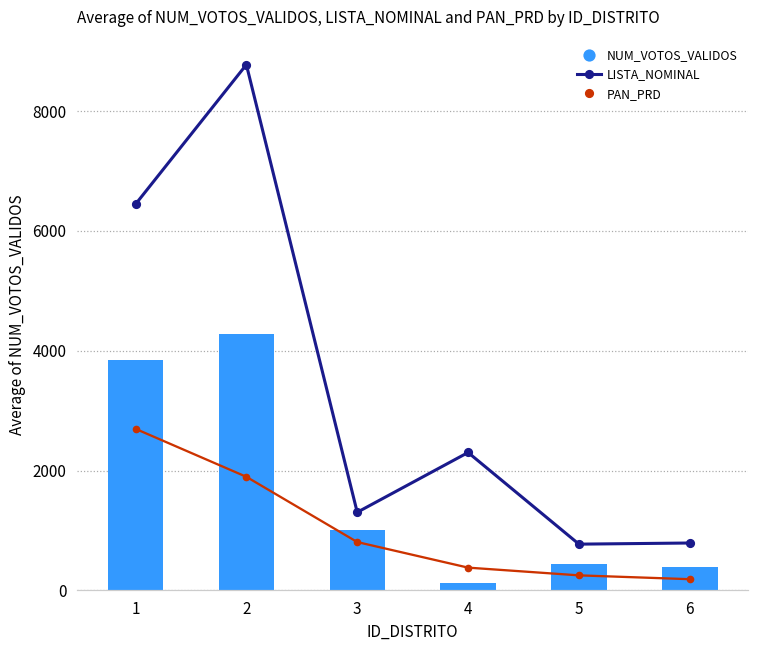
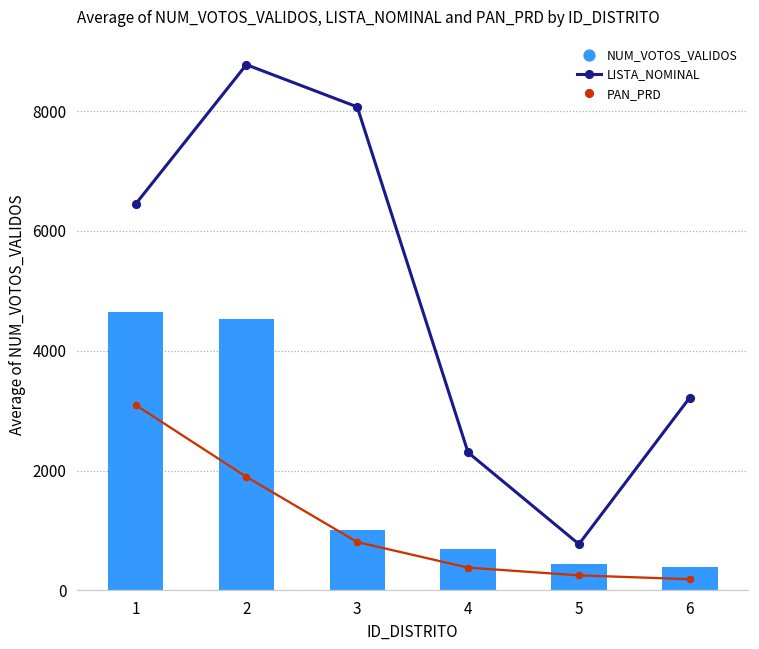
  {
    "NUM_VOTOS_VALIDOS": {
-     "1": 3800,
-     "2": 4300,
+     "1": 4600,
+     "2": 4500,
      "3": 1000,
-     "4": 100,
+     "4": 700,
      "5": 400,
      "6": 400
    },
    "LISTA_NOMINAL": {
      "1": 6400,
      "2": 8800,
-     "3": 1300,
+     "3": 8100,
      "4": 2300,
      "5": 800,
-     "6": 800
+     "6": 3200
    },
    "PAN_PRD": {
-     "1": 2700,
+     "1": 3100,
      "2": 1900,
      "3": 800,
      "4": 400,
      "5": 300,
      "6": 200
    }
  }
